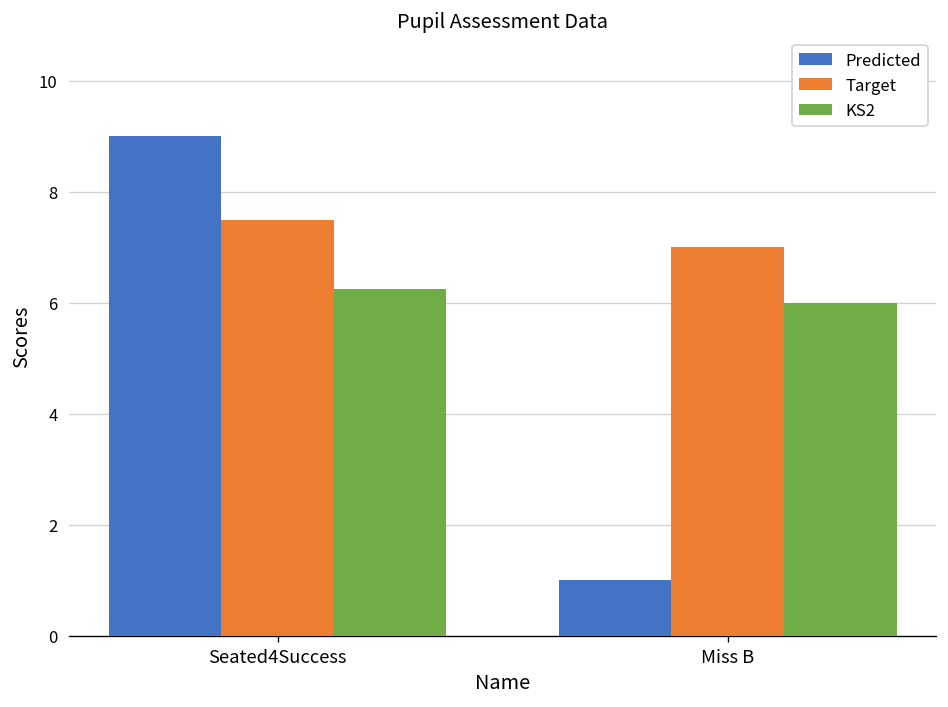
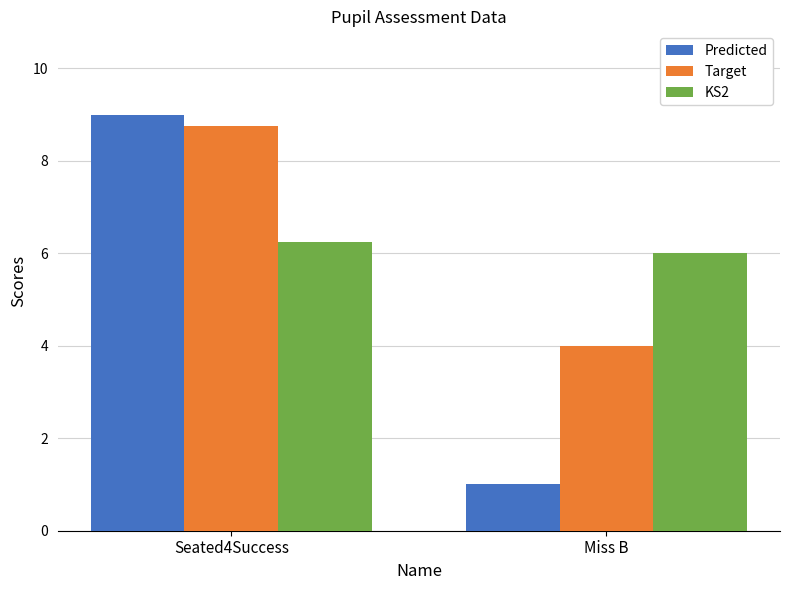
  {
    "Predicted": {
      "Seated4Success": 9.0,
      "Miss B": 1.0
    },
    "Target": {
-     "Seated4Success": 7.5,
-     "Miss B": 7
+     "Seated4Success": 8.8,
+     "Miss B": 4
    },
    "KS2": {
      "Seated4Success": 6.3,
      "Miss B": 6.0
    }
  }
